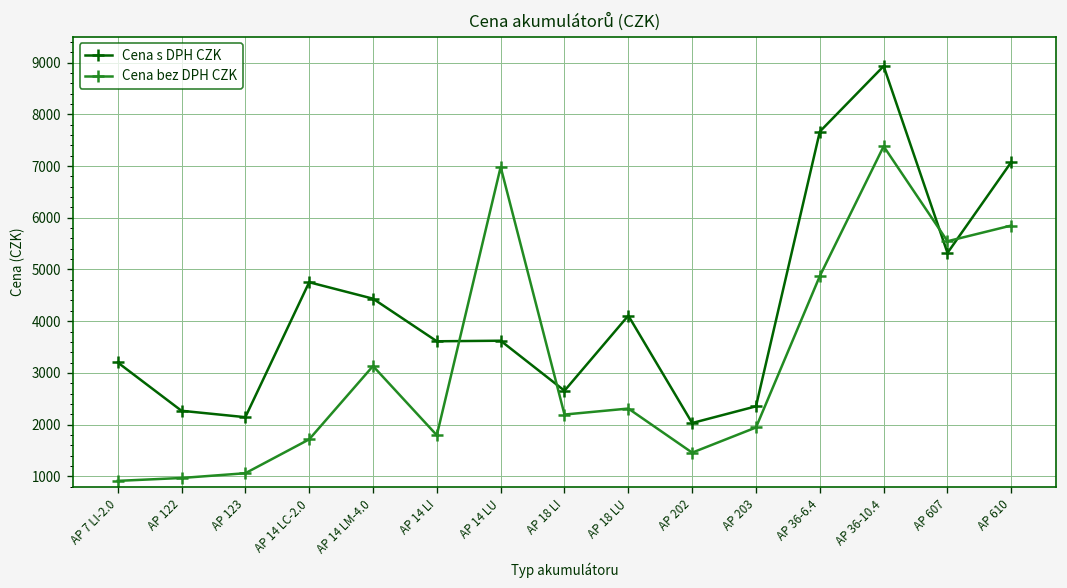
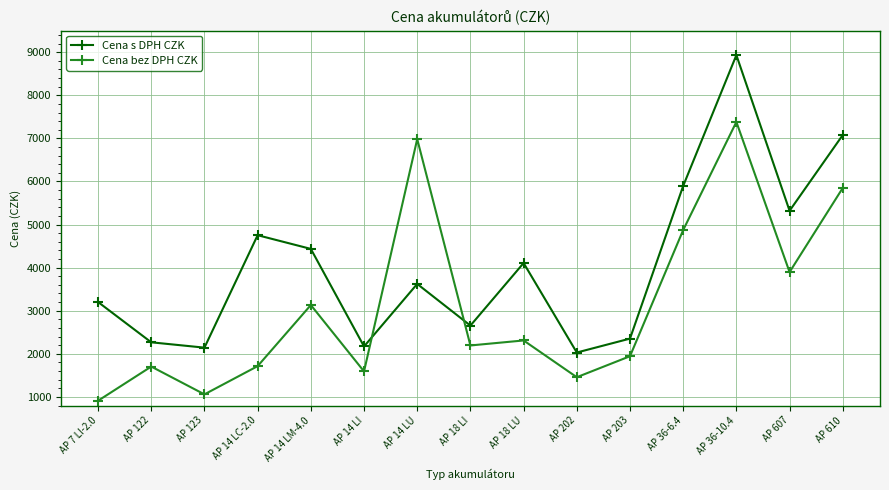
  {
    "Cena s DPH CZK": {
      "AP 7 LI-2.0": 3200,
      "AP 122": 2300,
      "AP 123": 2100,
      "AP 14 LC-2.0": 4800,
      "AP 14 LM-4.0": 4400,
-     "AP 14 LI": 3600,
+     "AP 14 LI": 2200,
      "AP 14 LU": 3600,
      "AP 18 LI": 2700,
      "AP 18 LU": 4100,
      "AP 202": 2000,
      "AP 203": 2400,
-     "AP 36-6.4": 7700,
+     "AP 36-6.4": 5900,
      "AP 36-10.4": 8900,
      "AP 607": 5300,
      "AP 610": 7100
    },
    "Cena bez DPH CZK": {
      "AP 7 LI-2.0": 900,
-     "AP 122": 1000,
+     "AP 122": 1700,
      "AP 123": 1100,
      "AP 14 LC-2.0": 1700,
      "AP 14 LM-4.0": 3100,
-     "AP 14 LI": 1800,
+     "AP 14 LI": 1600,
      "AP 14 LU": 7000,
      "AP 18 LI": 2200,
      "AP 18 LU": 2300,
      "AP 202": 1500,
      "AP 203": 1900,
      "AP 36-6.4": 4900,
      "AP 36-10.4": 7400,
-     "AP 607": 5500,
+     "AP 607": 3900,
      "AP 610": 5900
    }
  }
